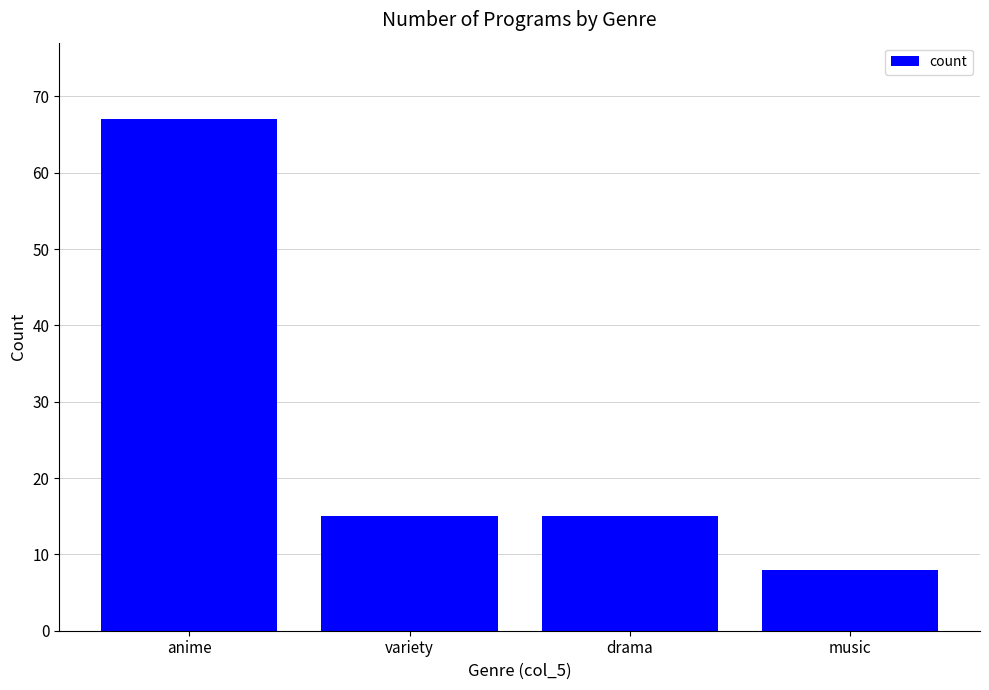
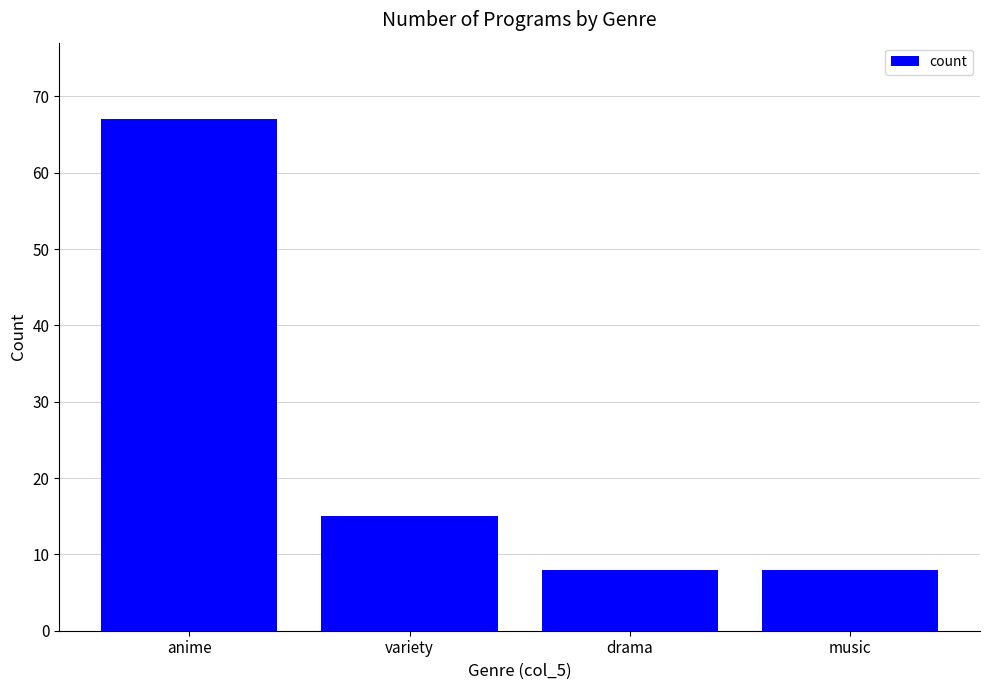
  {
    "anime": 67,
    "variety": 15,
-   "drama": 15,
+   "drama": 8,
    "music": 8
  }
